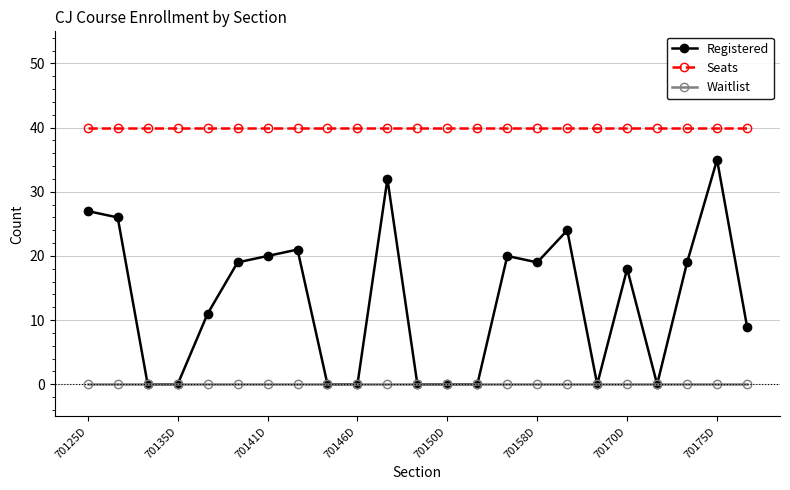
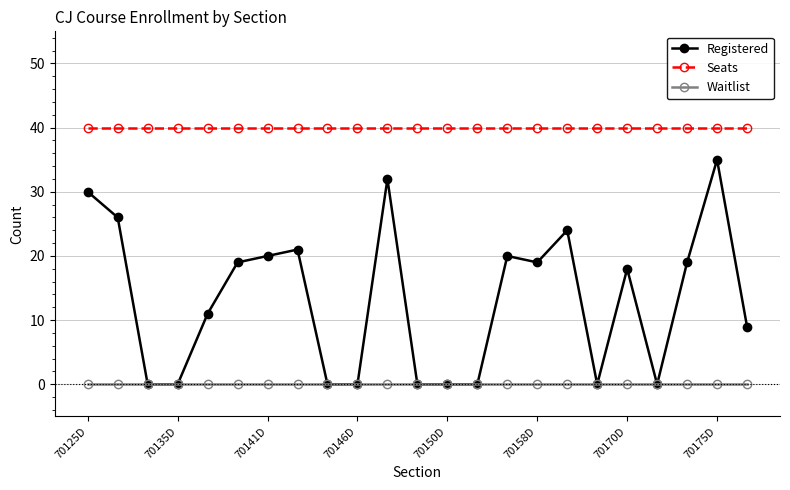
  {
    "Registered": {
-     "70125D": 27,
+     "70125D": 30,
      "70141D": 20,
      "70158D": 19,
      "70170D": 18,
      "70175D": 35
    },
    "Seats": {
      "70125D": 40,
      "70135D": 40,
      "70141D": 40,
      "70146D": 40,
      "70150D": 40,
      "70158D": 40,
      "70170D": 40,
      "70175D": 40
    },
    "Waitlist": {
      "70125D": 0,
      "70141D": 0,
      "70158D": 0,
      "70170D": 0,
      "70175D": 0
    }
  }
